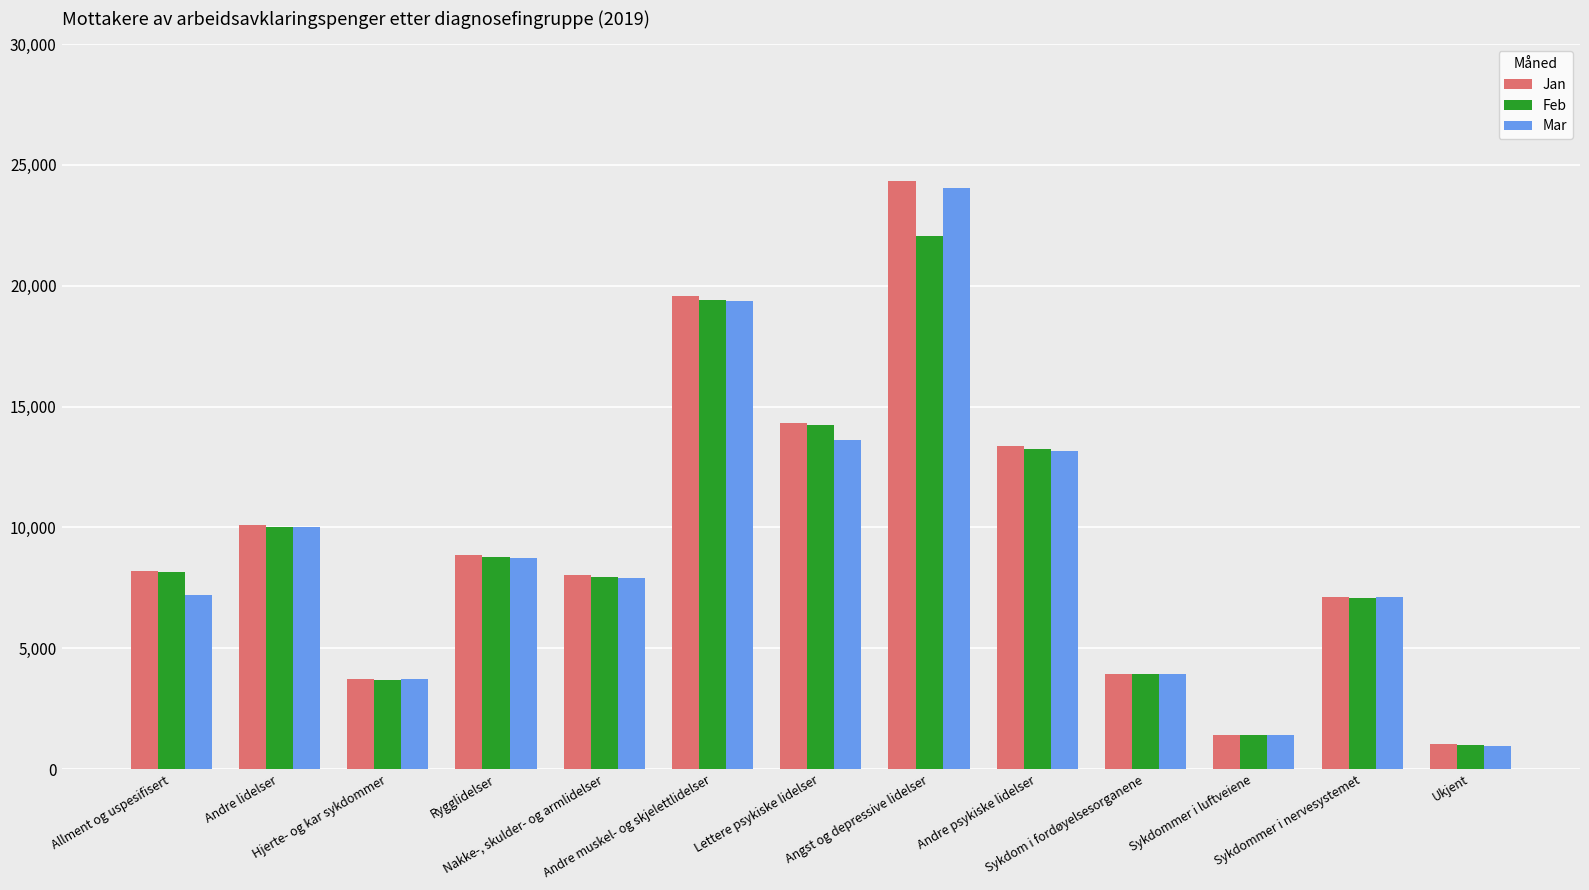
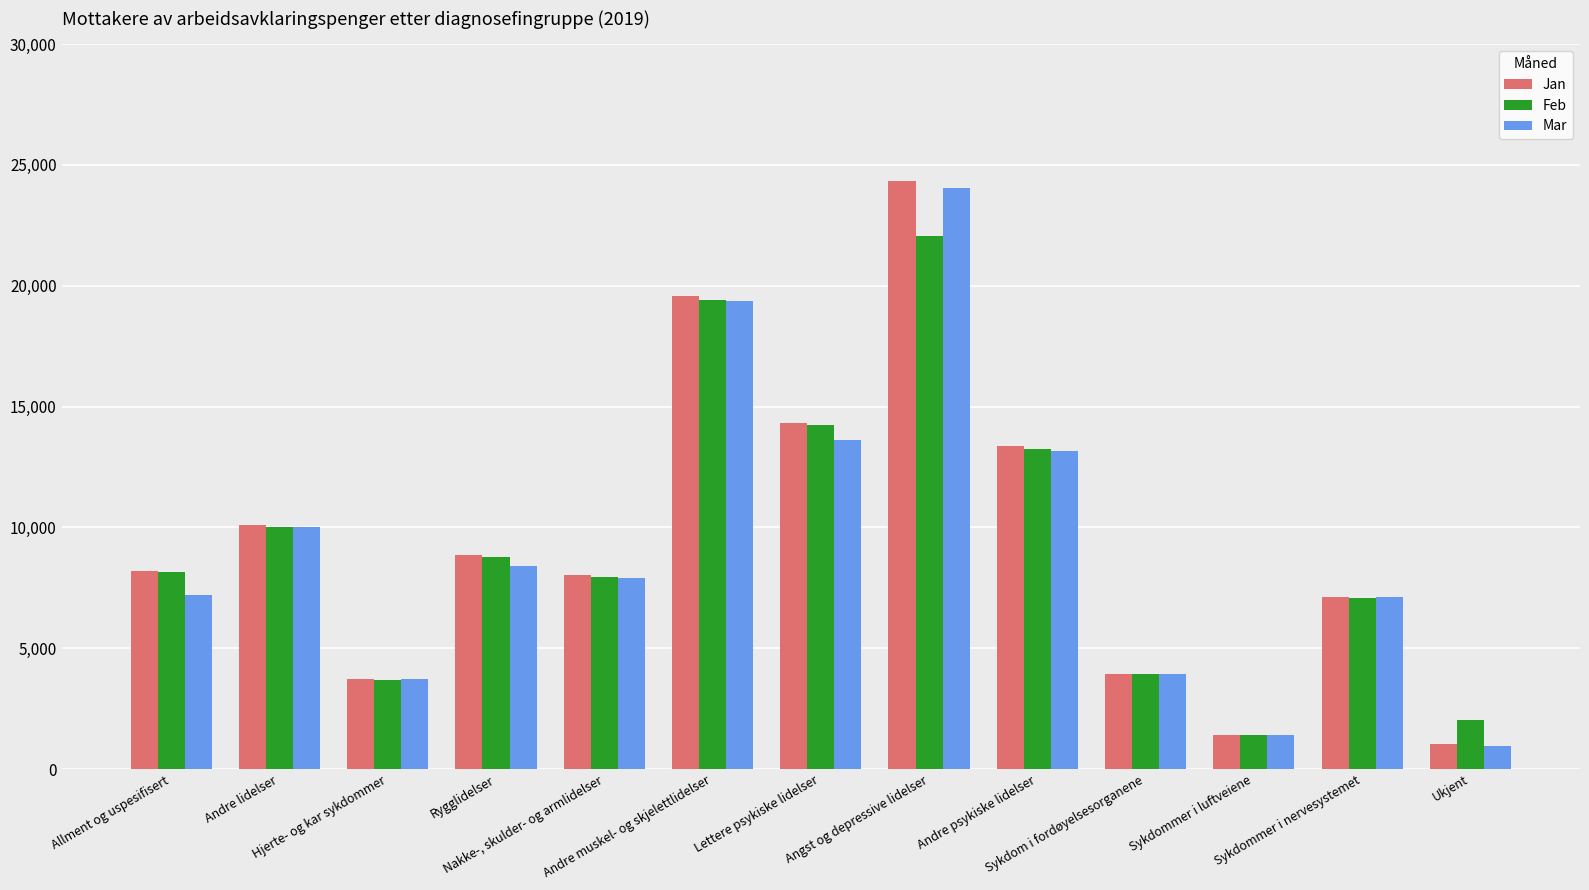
  {
    "Jan": {
      "Allment og uspesifisert": "8,200",
      "Andre lidelser": "10,100",
      "Hjerte- og kar sykdommer": "3,700",
      "Rygglidelser": "8,900",
      "Nakke-, skulder- og armlidelser": "8,000",
      "Andre muskel- og skjelettlidelser": "19,600",
      "Lettere psykiske lidelser": "14,300",
      "Angst og depressive lidelser": "24,300",
      "Andre psykiske lidelser": "13,400",
      "Sykdom i fordøyelsesorganene": "3,900",
      "Sykdommer i luftveiene": "1,400",
      "Sykdommer i nervesystemet": "7,100",
      "Ukjent": "1,000"
    },
    "Feb": {
      "Allment og uspesifisert": "8,200",
      "Andre lidelser": "10,000",
      "Hjerte- og kar sykdommer": "3,700",
      "Rygglidelser": "8,800",
      "Nakke-, skulder- og armlidelser": "8,000",
      "Andre muskel- og skjelettlidelser": "19,400",
      "Lettere psykiske lidelser": "14,200",
      "Angst og depressive lidelser": "22,000",
      "Andre psykiske lidelser": "13,200",
      "Sykdom i fordøyelsesorganene": "3,900",
      "Sykdommer i luftveiene": "1,400",
      "Sykdommer i nervesystemet": "7,100",
-     "Ukjent": "1,000"
+     "Ukjent": "2,000"
    },
    "Mar": {
      "Allment og uspesifisert": "7,200",
      "Andre lidelser": "10,000",
      "Hjerte- og kar sykdommer": "3,700",
-     "Rygglidelser": "8,700",
+     "Rygglidelser": "8,400",
      "Nakke-, skulder- og armlidelser": "7,900",
      "Andre muskel- og skjelettlidelser": "19,400",
      "Lettere psykiske lidelser": "13,600",
      "Angst og depressive lidelser": "24,100",
      "Andre psykiske lidelser": "13,200",
      "Sykdom i fordøyelsesorganene": "3,900",
      "Sykdommer i luftveiene": "1,400",
      "Sykdommer i nervesystemet": "7,100",
      "Ukjent": "900"
    }
  }
